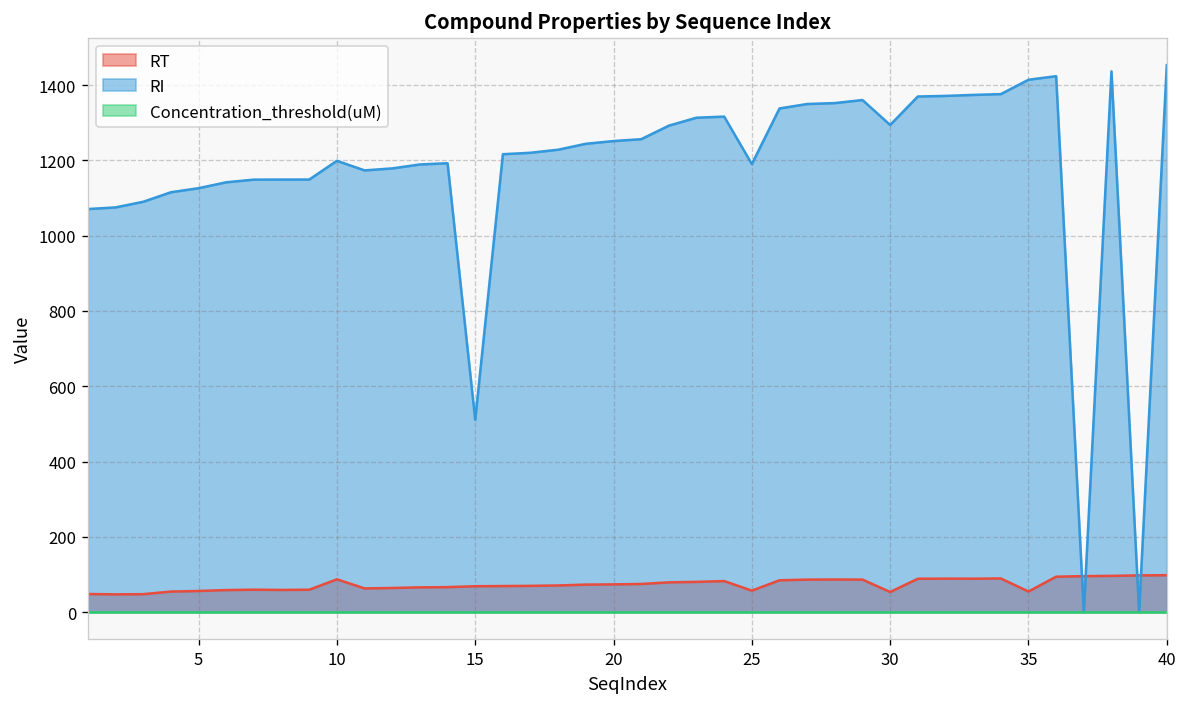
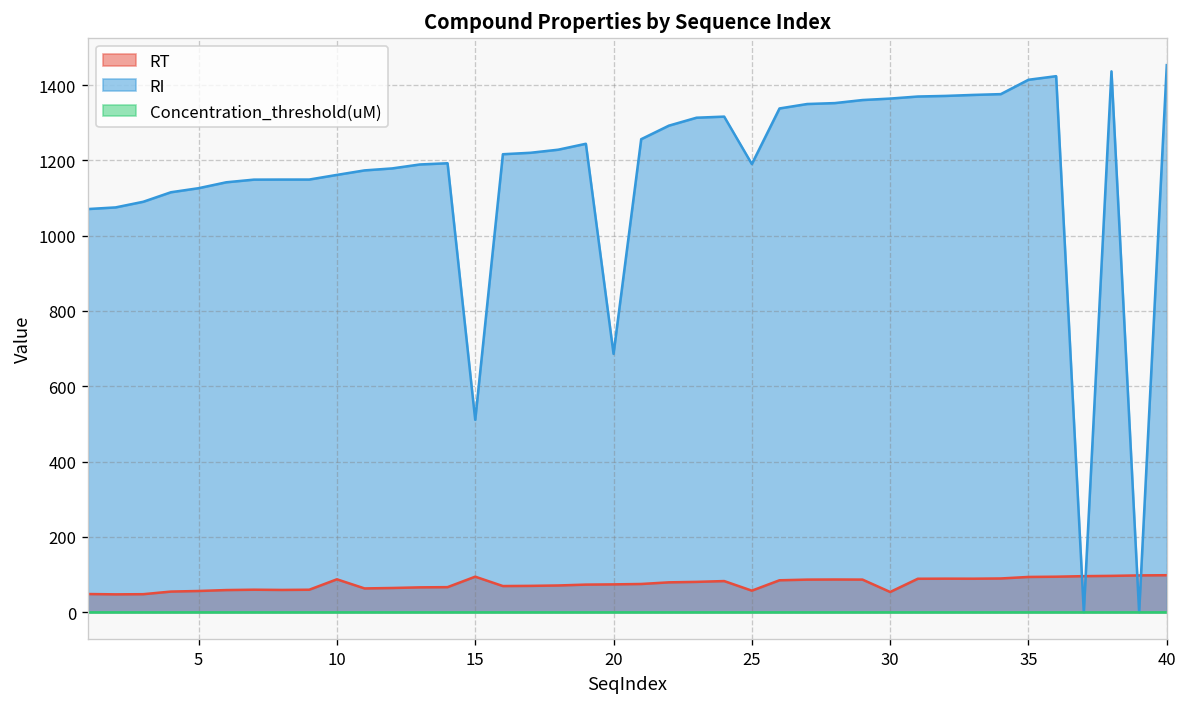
  {
    "RT": {
      "5": 60,
      "10": 90,
-     "15": 70,
+     "15": 90,
      "20": 70,
      "25": 60,
      "30": 50,
-     "35": 50,
+     "35": 90,
      "40": 100
    },
    "RI": {
      "5": 1130,
-     "10": 1200,
+     "10": 1160,
      "15": 510,
-     "20": 1250,
+     "20": 690,
      "25": 1190,
-     "30": 1290,
+     "30": 1360,
      "35": 1410,
      "40": 1450
    },
    "Concentration_threshold(uM)": {
      "5": 0,
      "10": 0,
      "15": 0,
      "20": 0,
      "25": 0,
      "30": 0,
      "35": 0,
      "40": 0
    }
  }
